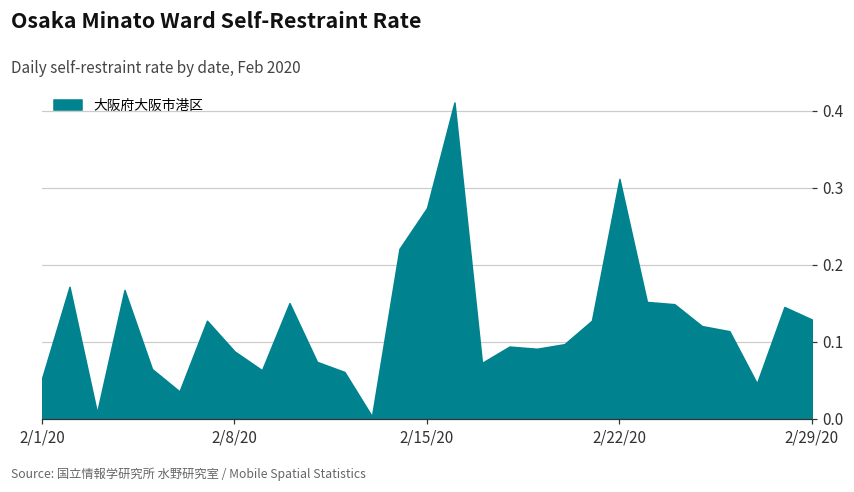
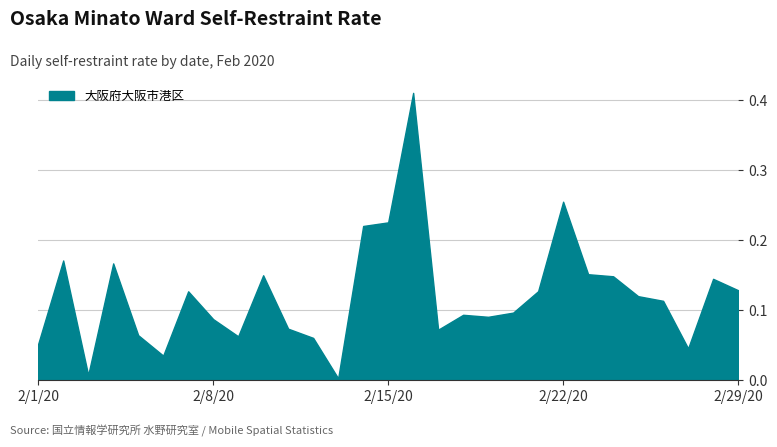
  {
    "2/1/20": 0.05,
    "2/8/20": 0.09,
-   "2/15/20": 0.27,
-   "2/22/20": 0.31,
+   "2/15/20": 0.23,
+   "2/22/20": 0.26,
    "2/29/20": 0.13
  }
